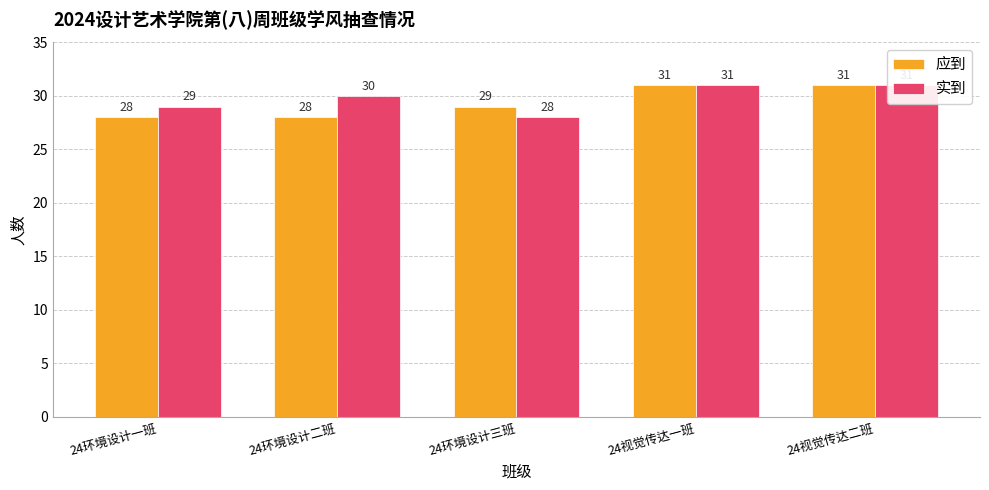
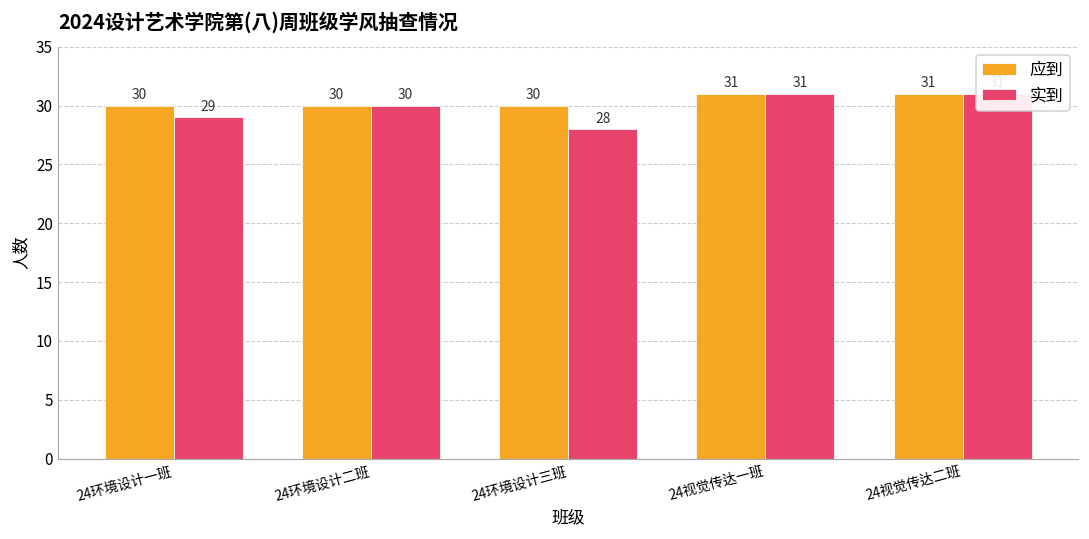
  {
    "应到": {
-     "24环境设计一班": 28,
-     "24环境设计二班": 28,
-     "24环境设计三班": 29,
+     "24环境设计一班": 30,
+     "24环境设计二班": 30,
+     "24环境设计三班": 30,
      "24视觉传达一班": 31,
      "24视觉传达二班": 31
    },
    "实到": {
      "24环境设计一班": 29,
      "24环境设计二班": 30,
      "24环境设计三班": 28,
      "24视觉传达一班": 31
    }
  }
